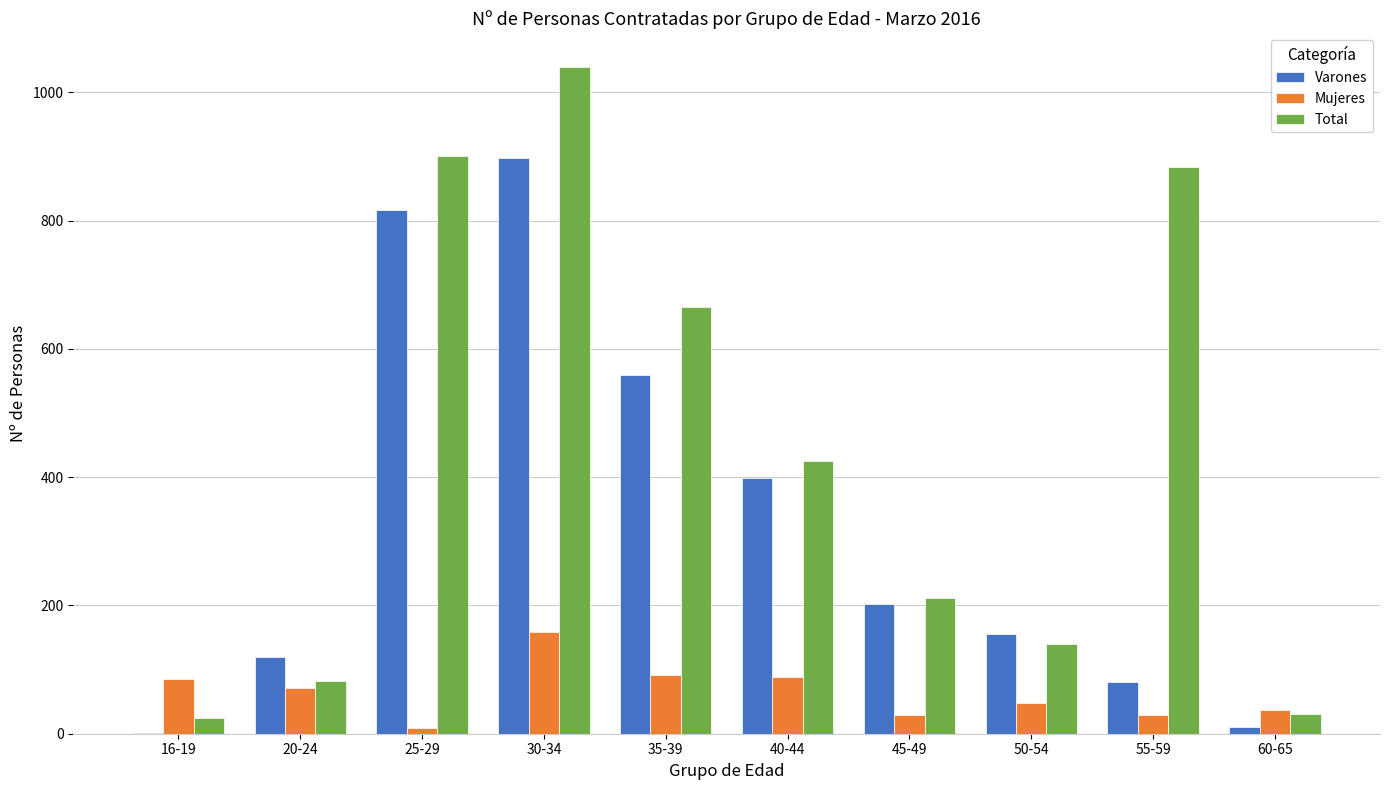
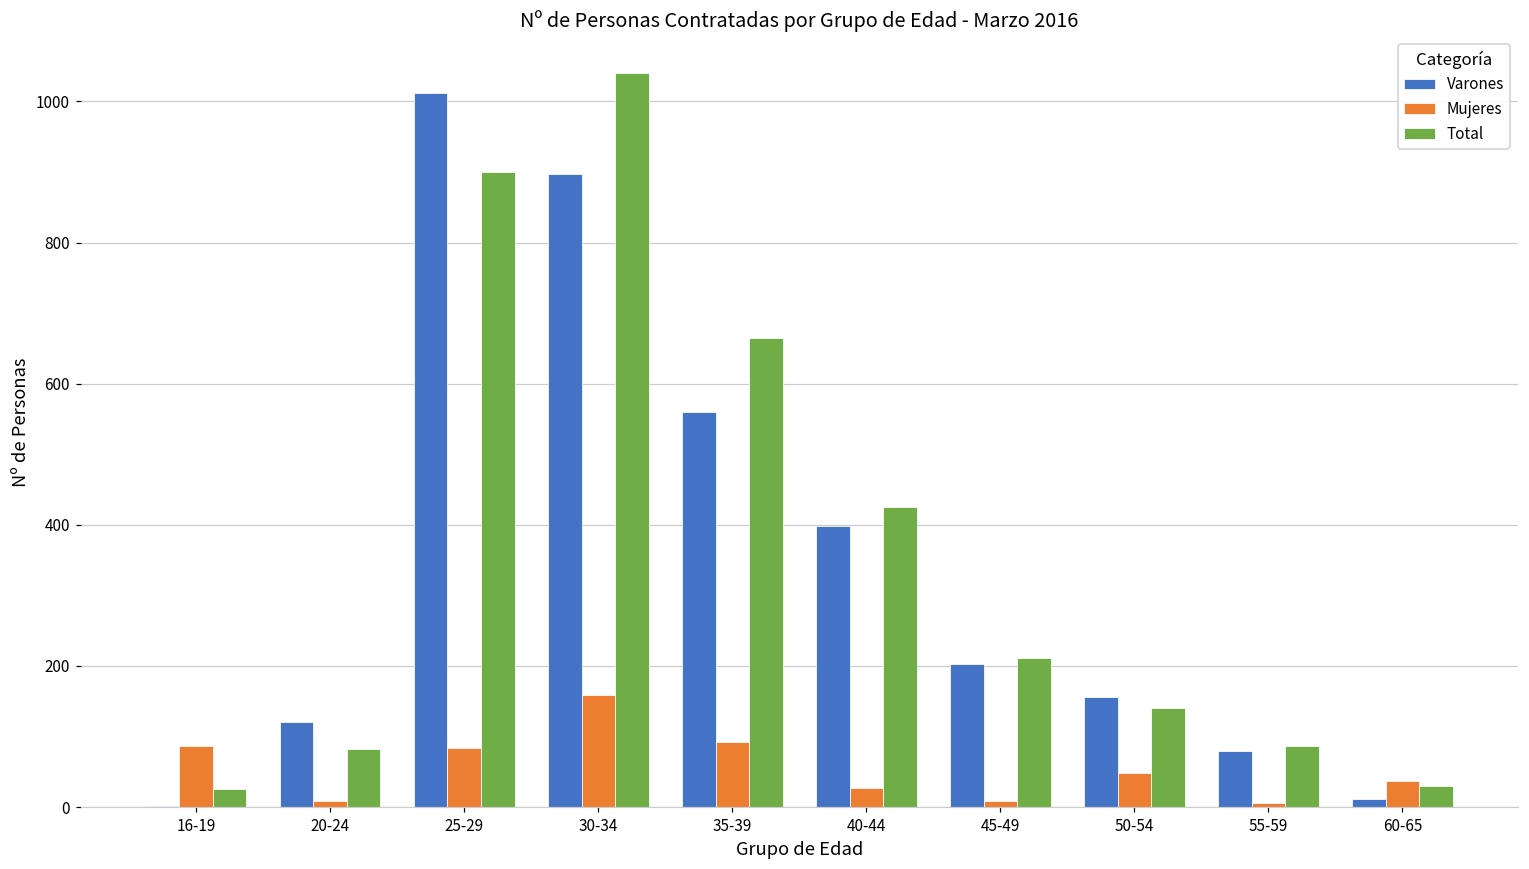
  {
    "Varones": {
      "20-24": 120,
-     "25-29": 820,
+     "25-29": 1010,
      "30-34": 900,
      "35-39": 560,
      "40-44": 400,
      "45-49": 200,
      "50-54": 160,
      "55-59": 80,
      "60-65": 10
    },
    "Mujeres": {
      "16-19": 90,
-     "20-24": 70,
-     "25-29": 10,
+     "20-24": 10,
+     "25-29": 80,
      "30-34": 160,
      "35-39": 90,
-     "40-44": 90,
-     "45-49": 30,
+     "40-44": 30,
+     "45-49": 10,
      "50-54": 50,
-     "55-59": 30,
+     "55-59": 10,
      "60-65": 40
    },
    "Total": {
      "16-19": 30,
      "20-24": 80,
      "25-29": 900,
      "30-34": 1040,
      "35-39": 670,
      "40-44": 430,
      "45-49": 210,
      "50-54": 140,
-     "55-59": 880,
+     "55-59": 90,
      "60-65": 30
    }
  }
